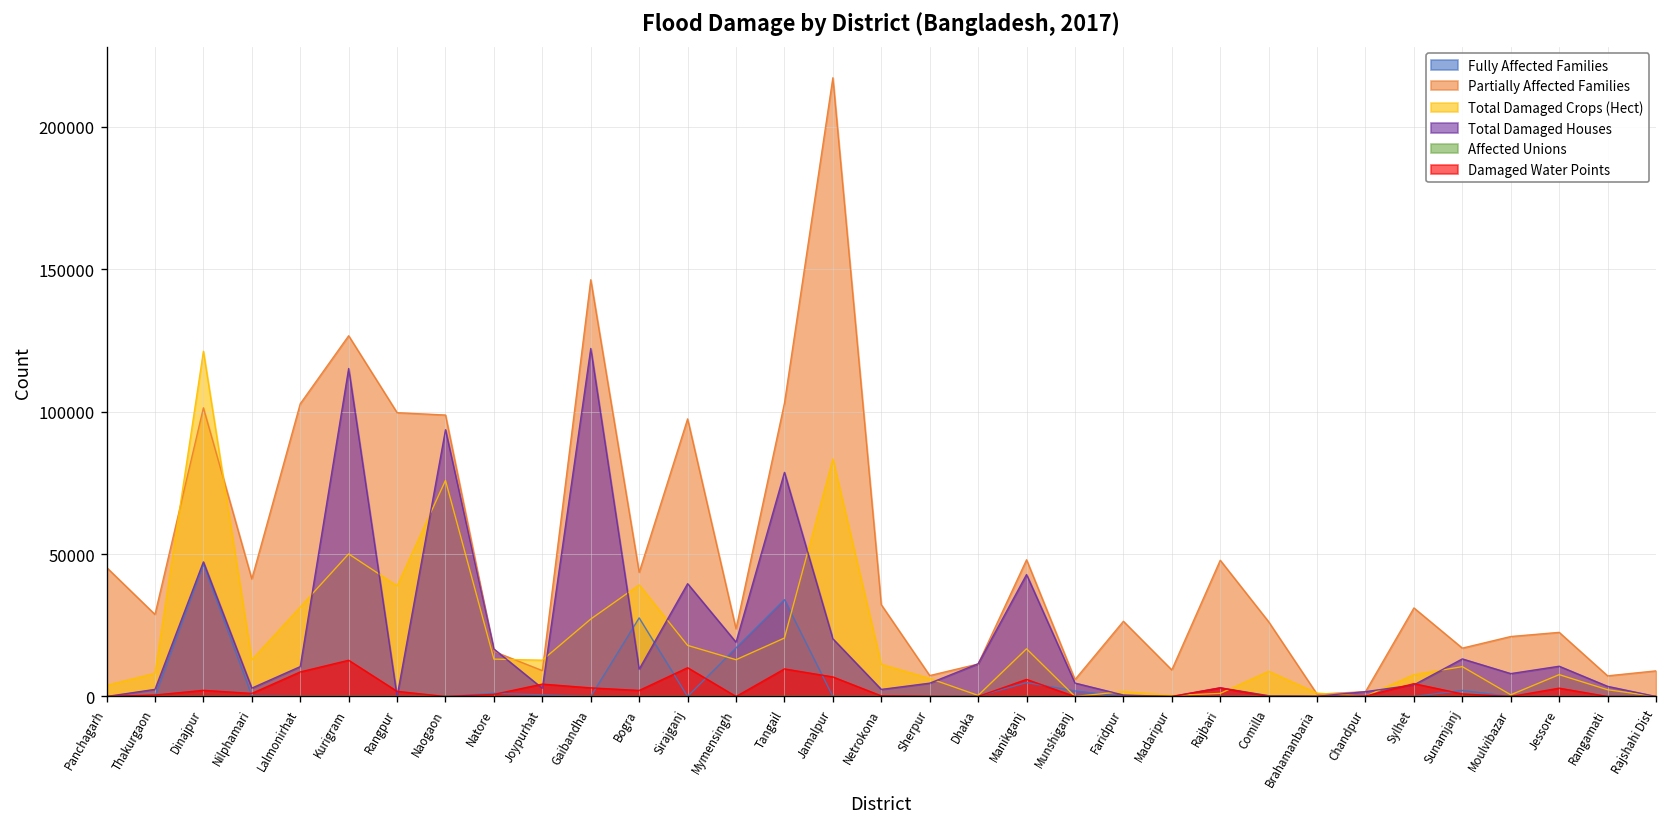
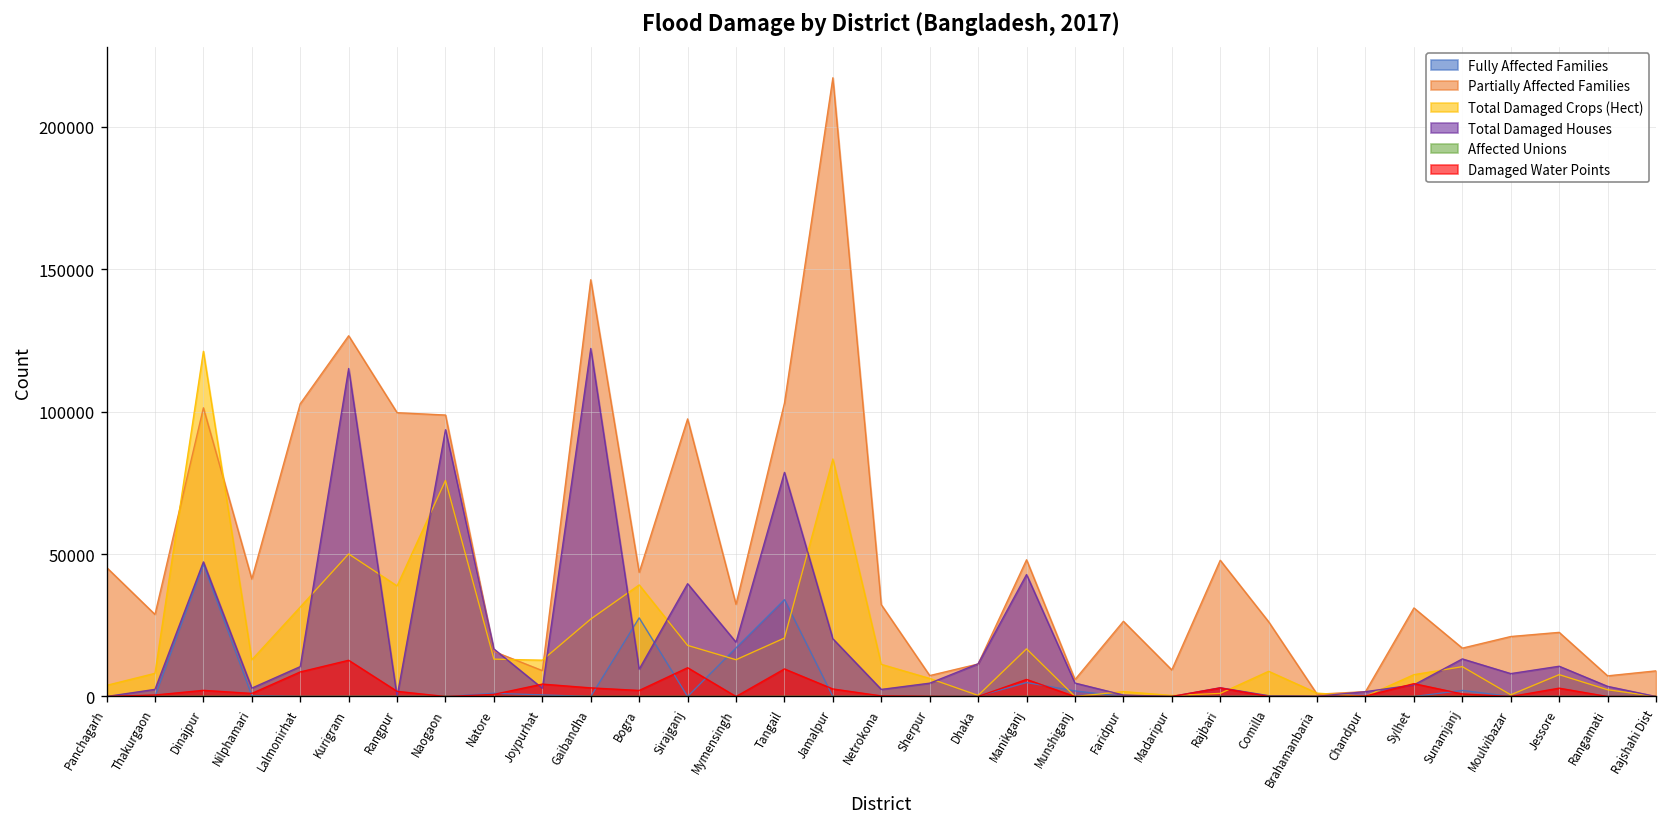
  {
    "Fully Affected Families": {
      "Bogra": 28000,
      "Mymensingh": 17000,
      "Tangail": 34000,
      "Manikganj": 5000,
      "Munshiganj": 2000,
      "Sunamjanj": 2000
    },
    "Partially Affected Families": {
      "Panchagarh": 45000,
      "Thakurgaon": 29000,
      "Dinajpur": 101000,
      "Nilphamari": 41000,
      "Lalmonirhat": 103000,
      "Kurigram": 127000,
      "Rangpur": 100000,
      "Naogaon": 99000,
      "Joypurhat": 9000,
      "Gaibandha": 146000,
      "Bogra": 44000,
      "Sirajganj": 97000,
-     "Mymensingh": 24000,
+     "Mymensingh": 32000,
      "Tangail": 103000,
      "Jamalpur": 217000,
      "Netrokona": 32000,
      "Manikganj": 48000,
      "Munshiganj": 6000,
      "Faridpur": 26000,
      "Madaripur": 9000,
      "Rajbari": 48000,
      "Comilla": 26000,
      "Sylhet": 31000,
      "Sunamjanj": 17000,
      "Moulvibazar": 21000,
      "Jessore": 23000,
      "Rangamati": 7000,
      "Rajshahi Dist": 9000
    },
    "Total Damaged Crops (Hect)": {
      "Panchagarh": 4000,
      "Thakurgaon": 8000,
      "Dinajpur": 121000,
      "Nilphamari": 13000,
      "Lalmonirhat": 31000,
      "Kurigram": 50000,
      "Rangpur": 39000,
      "Naogaon": 76000,
      "Natore": 13000,
      "Joypurhat": 13000,
      "Gaibandha": 27000,
      "Bogra": 39000,
      "Sirajganj": 18000,
      "Mymensingh": 13000,
      "Tangail": 21000,
      "Jamalpur": 83000,
      "Netrokona": 11000,
      "Manikganj": 17000,
      "Faridpur": 2000,
      "Comilla": 9000,
      "Sylhet": 8000,
      "Sunamjanj": 10000,
      "Jessore": 8000,
      "Rangamati": 2000
    },
    "Total Damaged Houses": {
      "Thakurgaon": 3000,
      "Nilphamari": 3000,
      "Lalmonirhat": 10000,
      "Kurigram": 115000,
      "Naogaon": 94000,
      "Joypurhat": 3000,
      "Gaibandha": 122000,
      "Bogra": 10000,
      "Sirajganj": 40000,
      "Mymensingh": 19000,
      "Tangail": 79000,
      "Jamalpur": 20000,
      "Netrokona": 2000,
      "Sherpur": 5000,
      "Manikganj": 43000,
      "Munshiganj": 5000,
      "Sunamjanj": 13000,
      "Moulvibazar": 8000,
      "Jessore": 11000,
      "Rangamati": 4000
    },
    "Affected Unions": {
      "Dinajpur": 0,
      "Bogra": 0,
      "Tangail": 0,
      "Manikganj": 0
    },
    "Damaged Water Points": {
      "Dinajpur": 2000,
      "Lalmonirhat": 9000,
      "Kurigram": 13000,
      "Rangpur": 2000,
      "Joypurhat": 4000,
      "Gaibandha": 3000,
      "Bogra": 2000,
      "Sirajganj": 10000,
      "Tangail": 10000,
-     "Jamalpur": 7000,
+     "Jamalpur": 3000,
      "Manikganj": 6000,
      "Jessore": 3000
    }
  }
